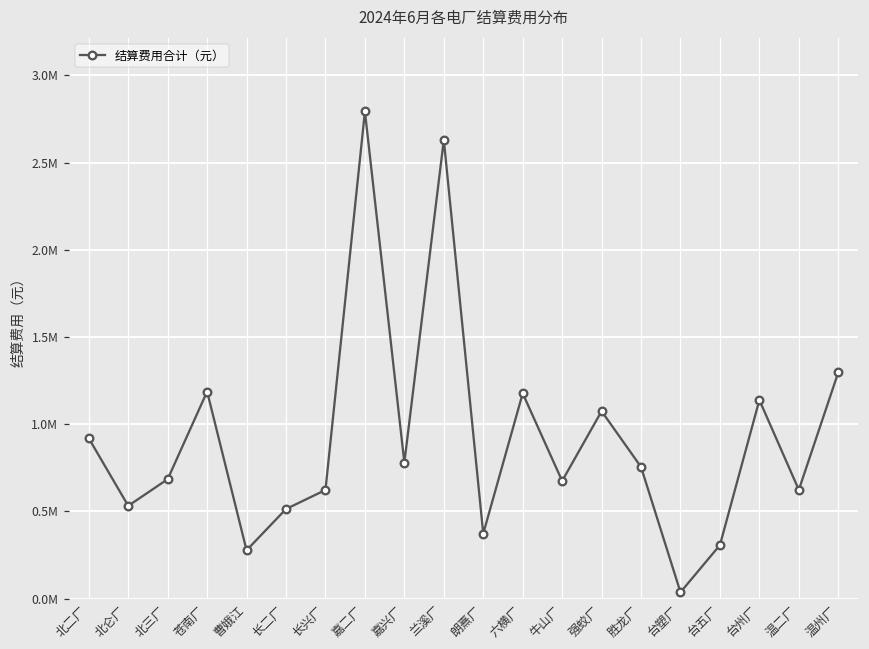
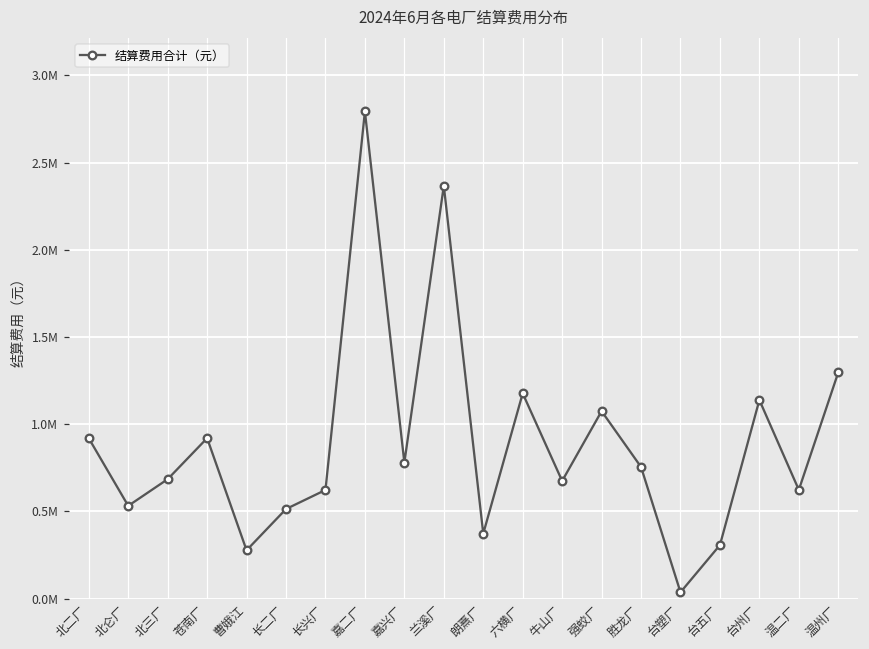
  {
    "北二厂": 920000,
    "北仑厂": 530000,
    "北三厂": 680000,
-   "苍南厂": 1190000,
+   "苍南厂": 920000,
    "曹娥江": 280000,
    "长二厂": 510000,
    "长兴厂": 620000,
    "嘉二厂": 2790000,
    "嘉兴厂": 780000,
-   "兰溪厂": 2630000,
+   "兰溪厂": 2370000,
    "朗熹厂": 370000,
    "六横厂": 1180000,
    "牛山厂": 670000,
    "强蛟厂": 1070000,
    "胜龙厂": 750000,
    "台塑厂": 40000,
    "台五厂": 310000,
    "台州厂": 1140000,
    "温二厂": 620000,
    "温州厂": 1300000
  }
